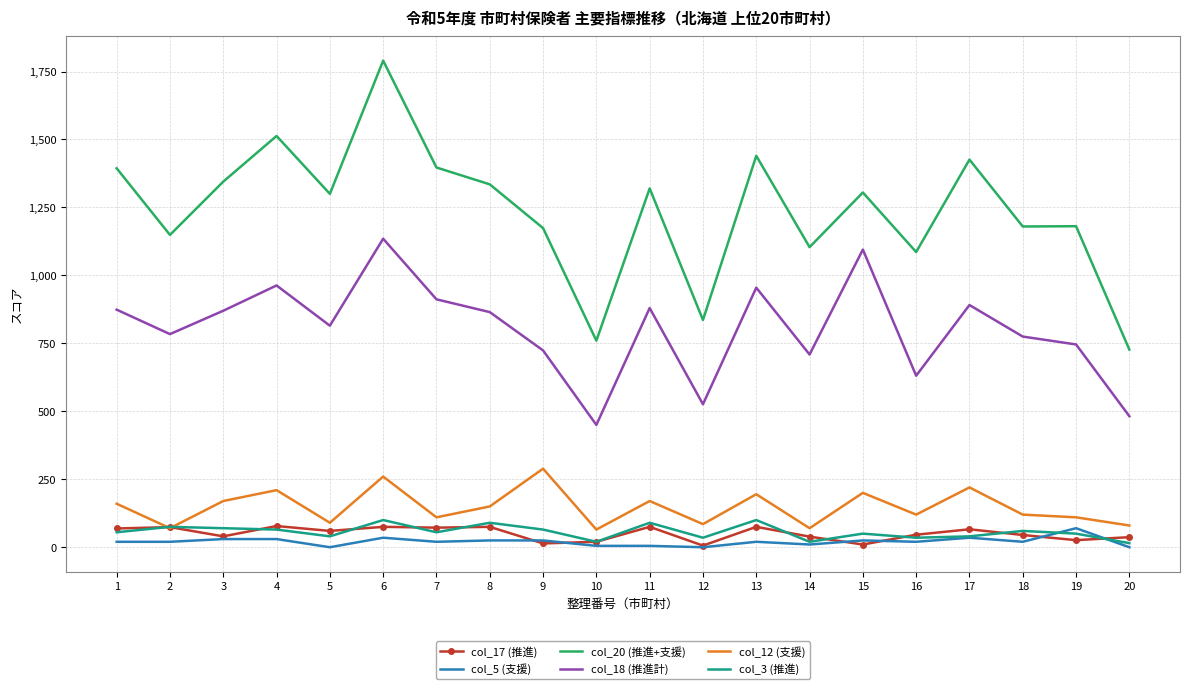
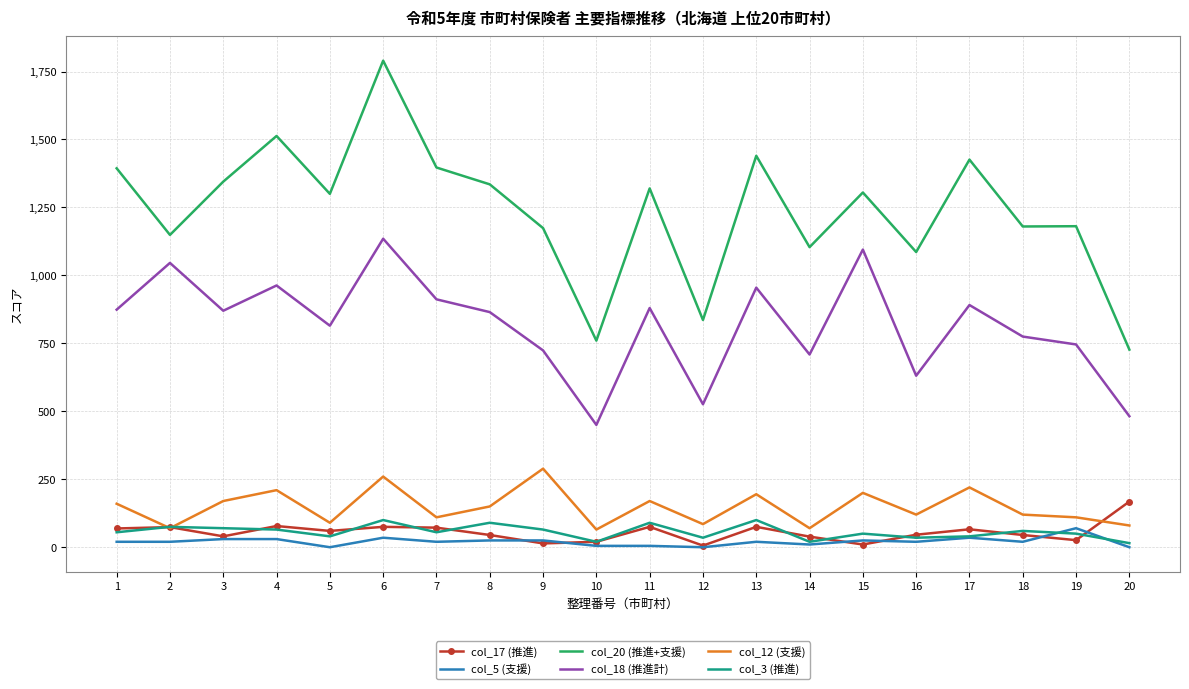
  {
    "col_17 (推進)": {
      "1": "70",
      "3": "40",
      "4": "80",
      "5": "60",
      "6": "80",
      "7": "70",
-     "8": "80",
+     "8": "50",
      "9": "10",
      "11": "80",
      "13": "80",
      "14": "40",
      "15": "10",
      "16": "50",
      "17": "70",
      "18": "50",
      "19": "30",
-     "20": "40"
+     "20": "170"
    },
    "col_5 (支援)": {
      "1": "20",
      "2": "20",
      "3": "30",
      "4": "30",
      "5": "0",
      "6": "40",
      "7": "20",
      "8": "30",
      "9": "30",
      "10": "10",
      "11": "10",
      "13": "20",
      "14": "10",
      "15": "30",
      "16": "20",
      "18": "20",
      "19": "70",
      "20": "0"
    },
    "col_18 (推進計)": {
      "1": "870",
-     "2": "780",
+     "2": "1,050",
      "3": "870",
      "4": "960",
      "5": "820",
      "6": "1,140",
      "7": "910",
      "8": "870",
      "9": "720",
      "10": "450",
      "11": "880",
      "12": "530",
      "13": "960",
      "14": "710",
      "15": "1,100",
      "16": "630",
      "17": "890",
      "18": "780",
      "19": "750",
      "20": "480"
    },
    "col_12 (支援)": {
      "1": "160",
      "3": "170",
      "4": "210",
      "5": "90",
      "6": "260",
      "7": "110",
      "8": "150",
      "9": "290",
      "10": "70",
      "11": "170",
      "12": "90",
      "13": "200",
      "14": "70",
      "15": "200",
      "16": "120",
      "17": "220",
      "18": "120",
      "19": "110",
      "20": "80"
    }
  }
